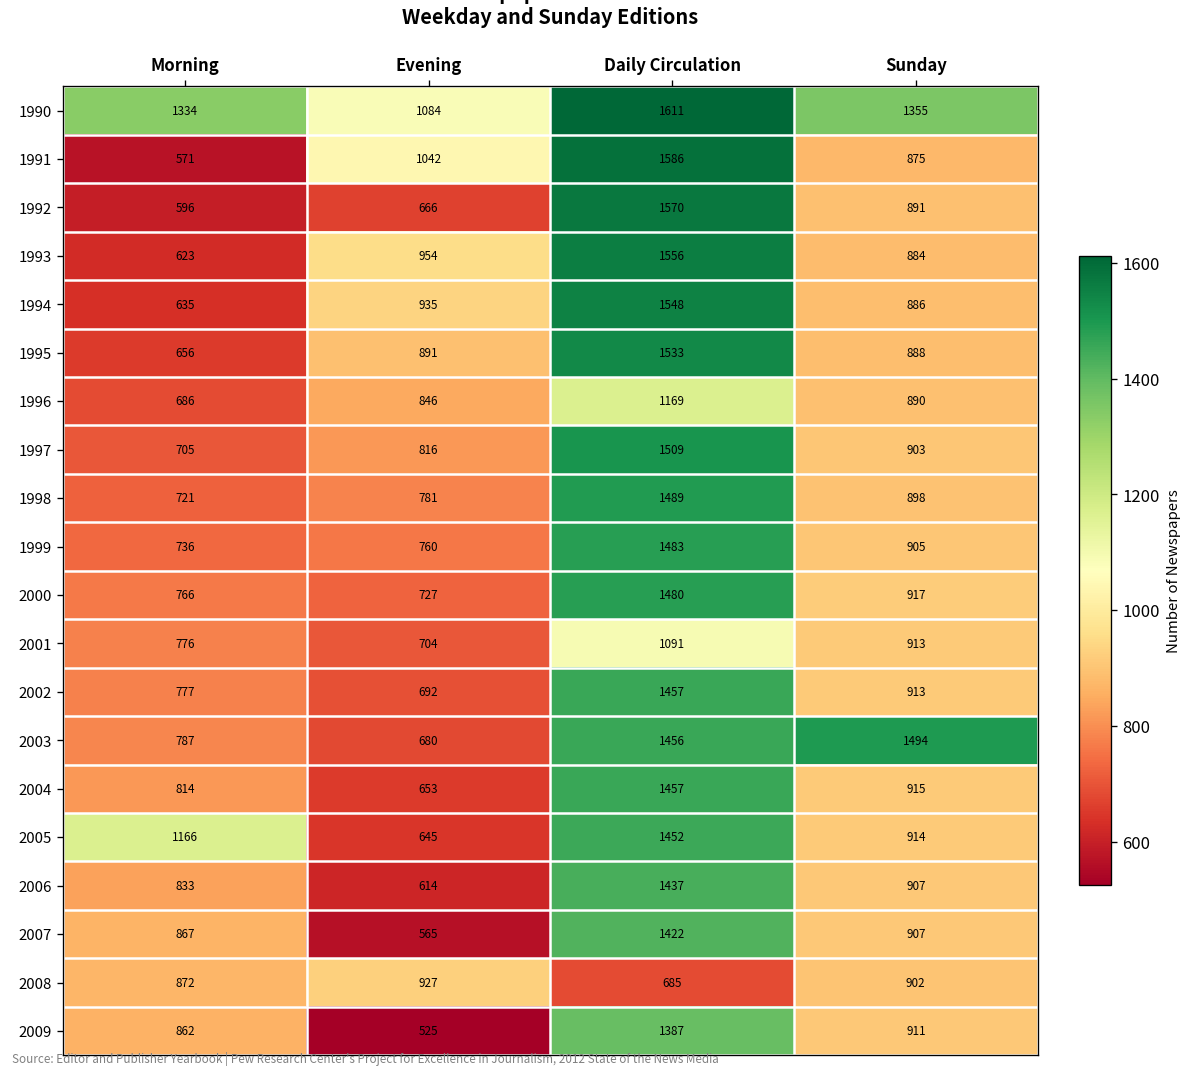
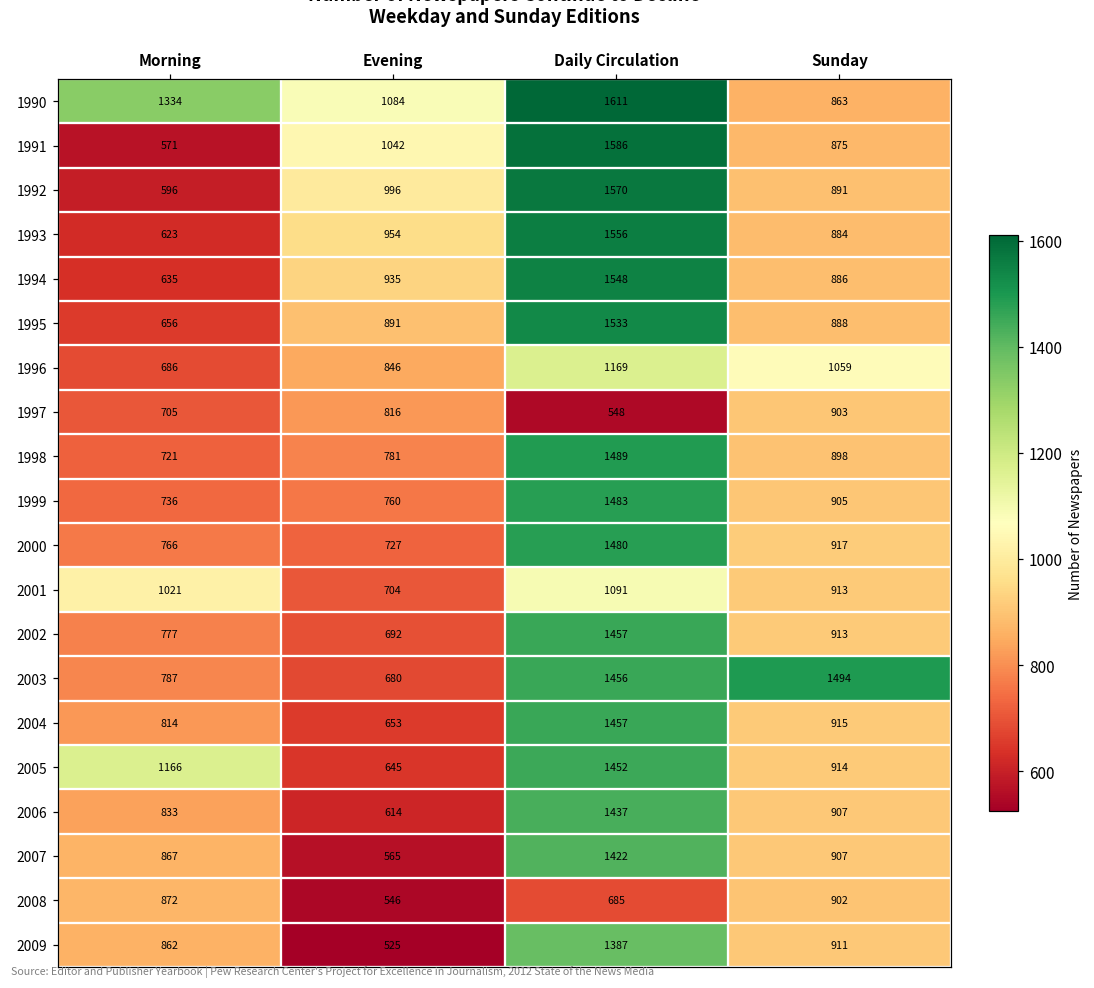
  {
    "1990": {
      "Morning": 1334,
      "Evening": 1084,
      "Daily Circulation": 1611,
-     "Sunday": 1355
+     "Sunday": 863
    },
    "1991": {
      "Morning": 571,
      "Evening": 1042,
      "Daily Circulation": 1586,
      "Sunday": 875
    },
    "1992": {
      "Morning": 596,
-     "Evening": 666,
+     "Evening": 996,
      "Daily Circulation": 1570,
      "Sunday": 891
    },
    "1993": {
      "Morning": 623,
      "Evening": 954,
      "Daily Circulation": 1556,
      "Sunday": 884
    },
    "1994": {
      "Morning": 635,
      "Evening": 935,
      "Daily Circulation": 1548,
      "Sunday": 886
    },
    "1995": {
      "Morning": 656,
      "Evening": 891,
      "Daily Circulation": 1533,
      "Sunday": 888
    },
    "1996": {
      "Morning": 686,
      "Evening": 846,
      "Daily Circulation": 1169,
-     "Sunday": 890
+     "Sunday": 1059
    },
    "1997": {
      "Morning": 705,
      "Evening": 816,
-     "Daily Circulation": 1509,
+     "Daily Circulation": 548,
      "Sunday": 903
    },
    "1998": {
      "Morning": 721,
      "Evening": 781,
      "Daily Circulation": 1489,
      "Sunday": 898
    },
    "1999": {
      "Morning": 736,
      "Evening": 760,
      "Daily Circulation": 1483,
      "Sunday": 905
    },
    "2000": {
      "Morning": 766,
      "Evening": 727,
      "Daily Circulation": 1480,
      "Sunday": 917
    },
    "2001": {
-     "Morning": 776,
+     "Morning": 1021,
      "Evening": 704,
      "Daily Circulation": 1091,
      "Sunday": 913
    },
    "2002": {
      "Morning": 777,
      "Evening": 692,
      "Daily Circulation": 1457,
      "Sunday": 913
    },
    "2003": {
      "Morning": 787,
      "Evening": 680,
      "Daily Circulation": 1456,
      "Sunday": 1494
    },
    "2004": {
      "Morning": 814,
      "Evening": 653,
      "Daily Circulation": 1457,
      "Sunday": 915
    },
    "2005": {
      "Morning": 1166,
      "Evening": 645,
      "Daily Circulation": 1452,
      "Sunday": 914
    },
    "2006": {
      "Morning": 833,
      "Evening": 614,
      "Daily Circulation": 1437,
      "Sunday": 907
    },
    "2007": {
      "Morning": 867,
      "Evening": 565,
      "Daily Circulation": 1422,
      "Sunday": 907
    },
    "2008": {
      "Morning": 872,
-     "Evening": 927,
+     "Evening": 546,
      "Daily Circulation": 685,
      "Sunday": 902
    },
    "2009": {
      "Morning": 862,
      "Evening": 525,
      "Daily Circulation": 1387,
      "Sunday": 911
    }
  }
